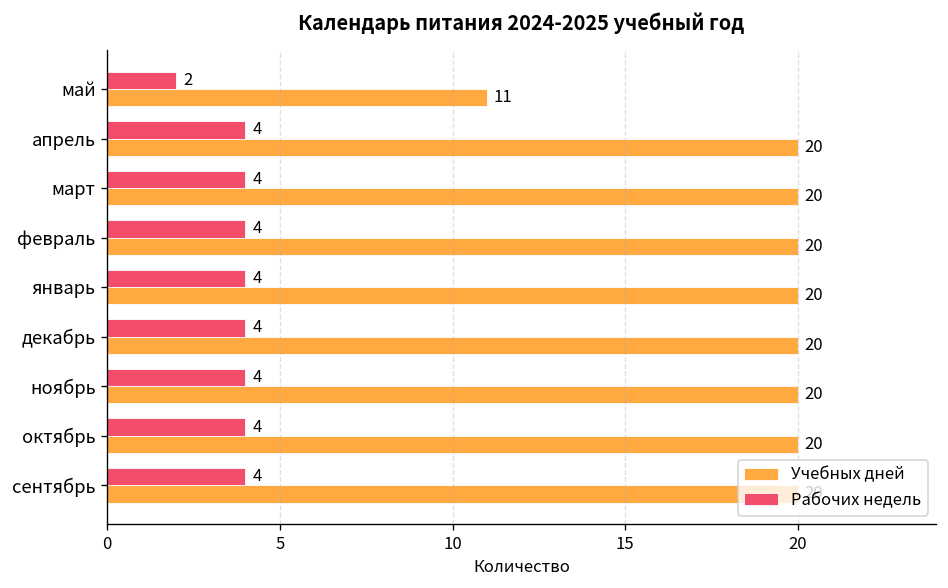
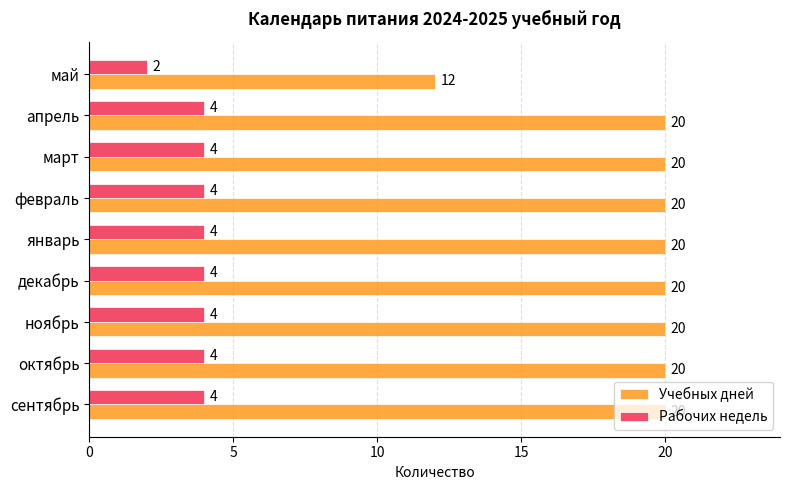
  {
    "Учебных дней": {
-     "май": 11,
+     "май": 12,
      "апрель": 20,
      "март": 20,
      "февраль": 20,
      "январь": 20,
      "декабрь": 20,
      "ноябрь": 20,
      "октябрь": 20
    },
    "Рабочих недель": {
      "май": 2,
      "апрель": 4,
      "март": 4,
      "февраль": 4,
      "январь": 4,
      "декабрь": 4,
      "ноябрь": 4,
      "октябрь": 4,
      "сентябрь": 4
    }
  }
